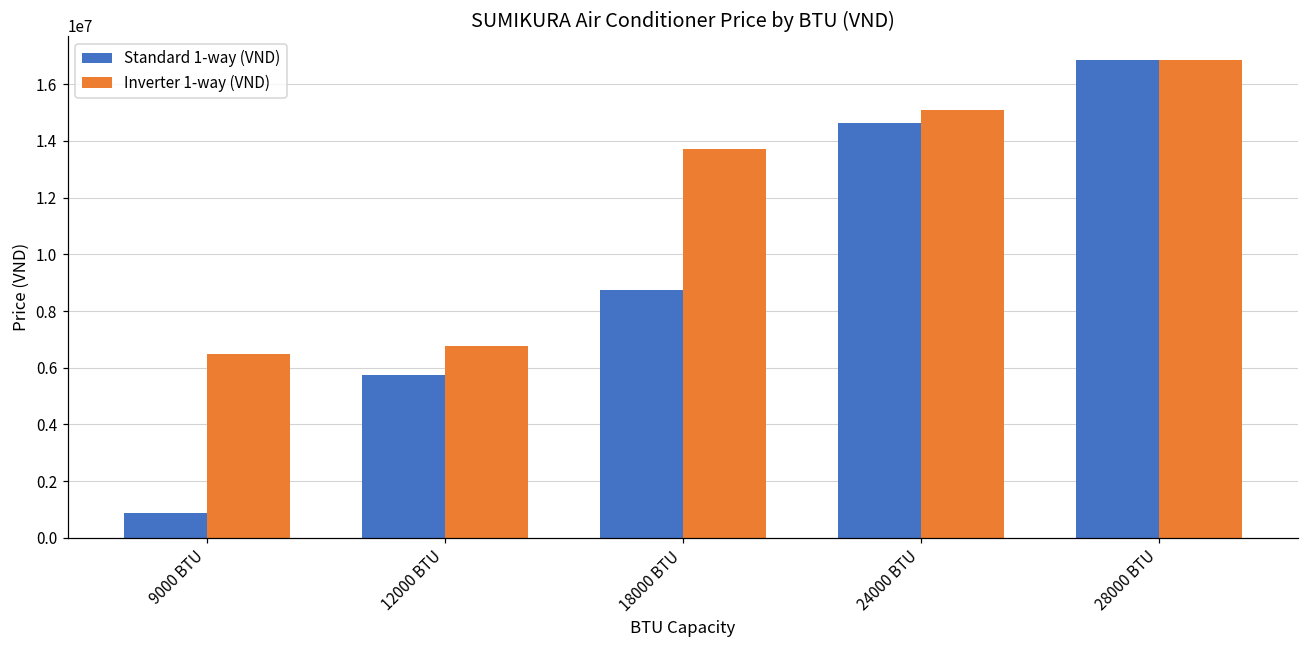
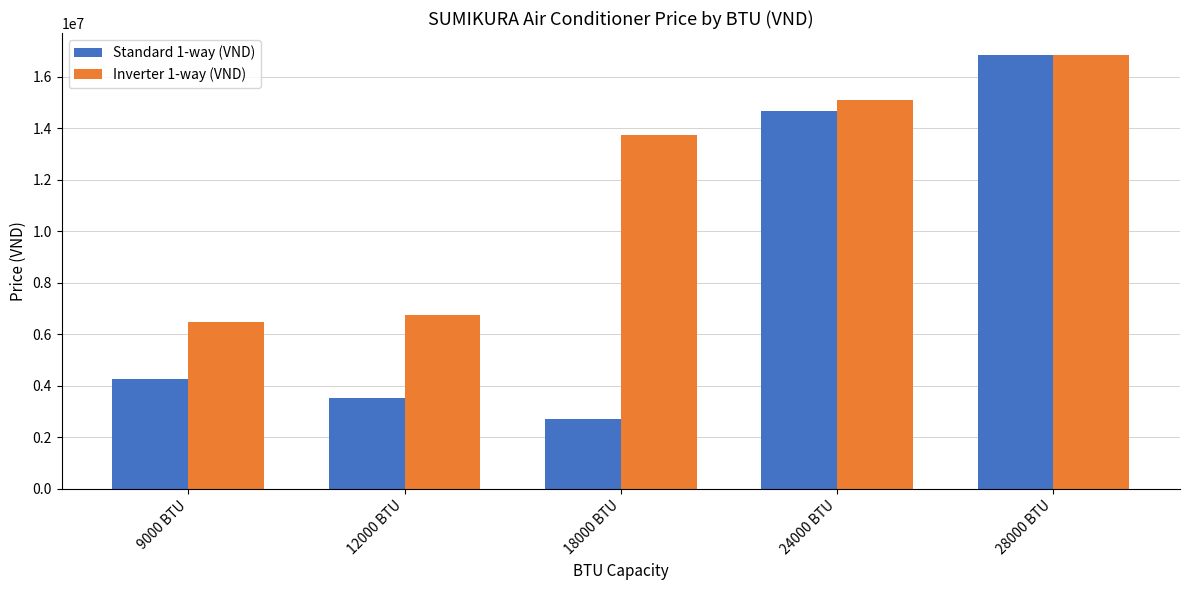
  {
    "Standard 1-way (VND)": {
-     "9000 BTU": 900000,
-     "12000 BTU": 5800000,
-     "18000 BTU": 8800000,
+     "9000 BTU": 4300000,
+     "12000 BTU": 3500000,
+     "18000 BTU": 2700000,
      "24000 BTU": 14700000,
      "28000 BTU": 16900000
    },
    "Inverter 1-way (VND)": {
      "9000 BTU": 6500000,
      "12000 BTU": 6800000,
      "18000 BTU": 13700000,
      "24000 BTU": 15100000,
      "28000 BTU": 16900000
    }
  }
